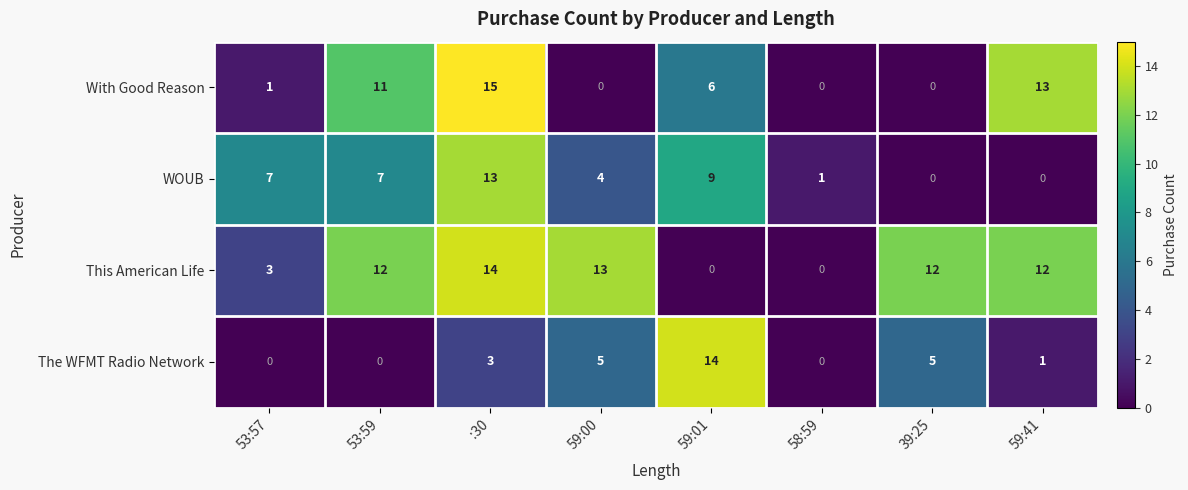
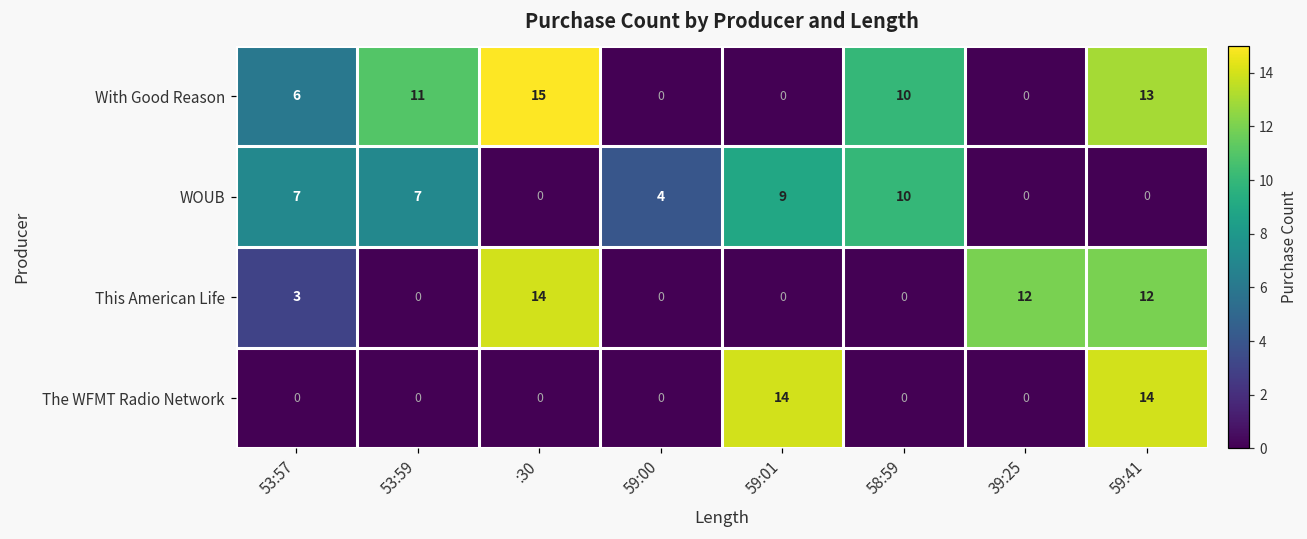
  {
    "With Good Reason": {
-     "53:57": 1,
+     "53:57": 6,
      "53:59": 11,
      ":30": 15,
      "59:00": 0,
-     "59:01": 6,
-     "58:59": 0,
+     "59:01": 0,
+     "58:59": 10,
      "39:25": 0,
      "59:41": 13
    },
    "WOUB": {
      "53:57": 7,
      "53:59": 7,
-     ":30": 13,
+     ":30": 0,
      "59:00": 4,
      "59:01": 9,
-     "58:59": 1,
+     "58:59": 10,
      "39:25": 0,
      "59:41": 0
    },
    "This American Life": {
      "53:57": 3,
-     "53:59": 12,
+     "53:59": 0,
      ":30": 14,
-     "59:00": 13,
+     "59:00": 0,
      "59:01": 0,
      "58:59": 0,
      "39:25": 12,
      "59:41": 12
    },
    "The WFMT Radio Network": {
      "53:57": 0,
      "53:59": 0,
-     ":30": 3,
-     "59:00": 5,
+     ":30": 0,
+     "59:00": 0,
      "59:01": 14,
      "58:59": 0,
-     "39:25": 5,
-     "59:41": 1
+     "39:25": 0,
+     "59:41": 14
    }
  }
